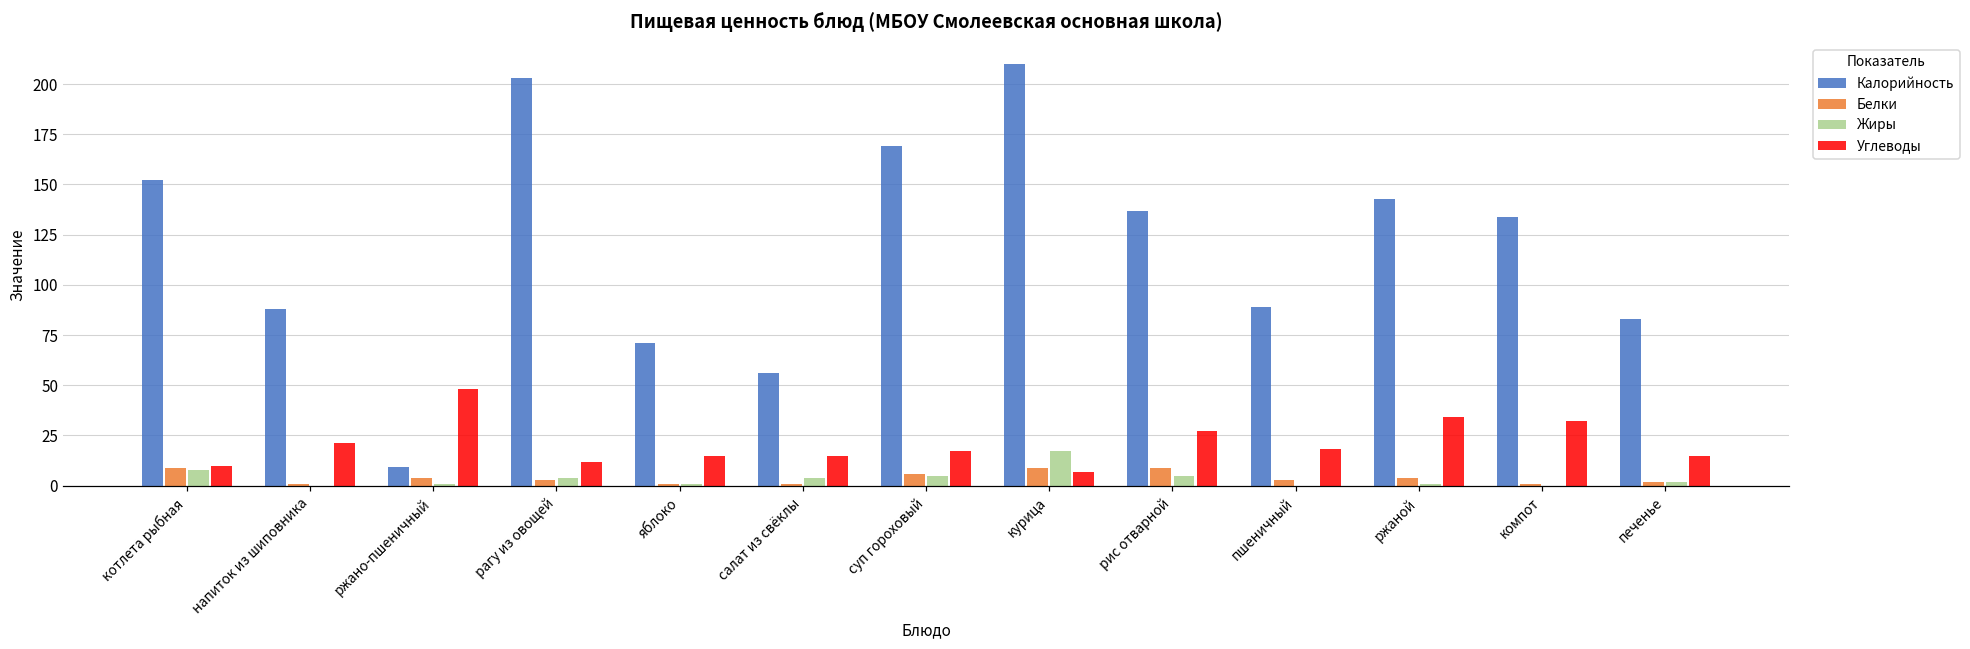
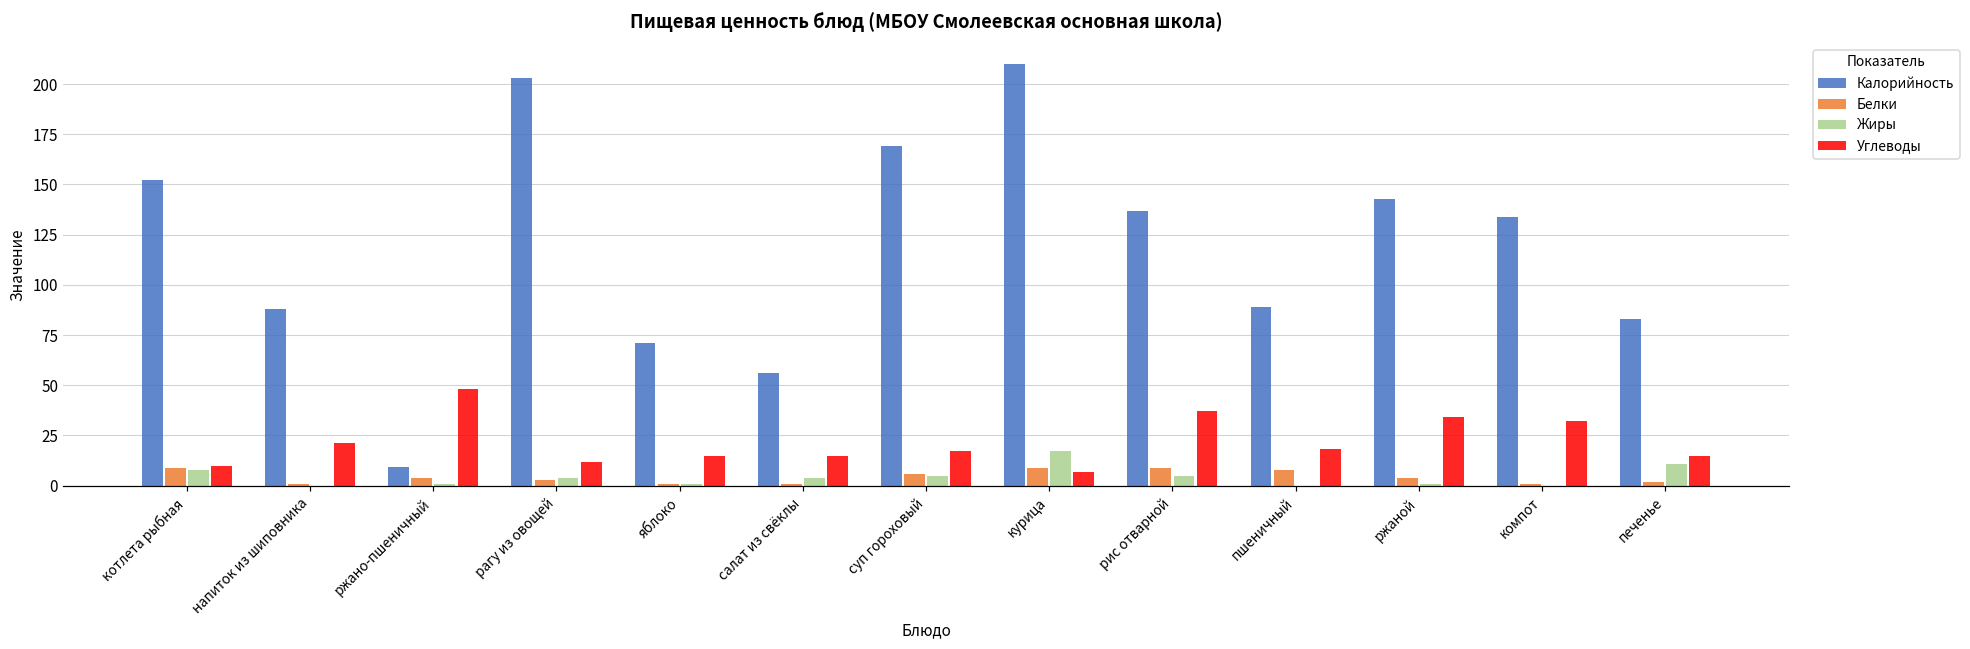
  {
    "Калорийность": {
      "котлета рыбная": 152,
      "напиток из шиповника": 88,
      "ржано-пшеничный": 9,
      "рагу из овощей": 203,
      "яблоко": 71,
      "салат из свёклы": 56,
      "суп гороховый": 169,
      "курица": 210,
      "рис отварной": 137,
      "пшеничный": 89,
      "ржаной": 143,
      "компот": 134,
      "печенье": 83
    },
    "Белки": {
      "котлета рыбная": 9,
      "ржано-пшеничный": 4,
      "рагу из овощей": 3,
      "суп гороховый": 6,
      "курица": 9,
      "рис отварной": 9,
-     "пшеничный": 3,
+     "пшеничный": 8,
      "ржаной": 4,
      "печенье": 2
    },
    "Жиры": {
      "котлета рыбная": 8,
      "напиток из шиповника": 0,
      "рагу из овощей": 4,
      "салат из свёклы": 4,
      "суп гороховый": 5,
      "курица": 17,
      "рис отварной": 5,
      "пшеничный": 0,
      "компот": 0,
-     "печенье": 2
+     "печенье": 11
    },
    "Углеводы": {
      "котлета рыбная": 10,
      "напиток из шиповника": 21,
      "ржано-пшеничный": 48,
      "рагу из овощей": 12,
      "яблоко": 15,
      "салат из свёклы": 15,
      "суп гороховый": 17,
      "курица": 7,
-     "рис отварной": 27,
+     "рис отварной": 37,
      "пшеничный": 18,
      "ржаной": 34,
      "компот": 32,
      "печенье": 15
    }
  }
